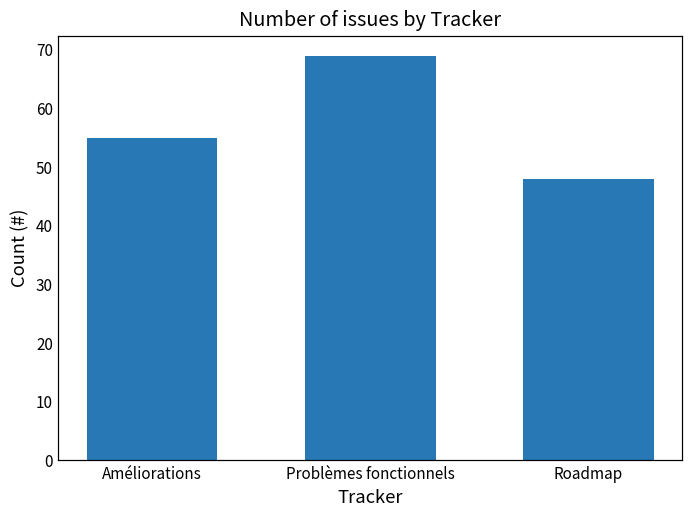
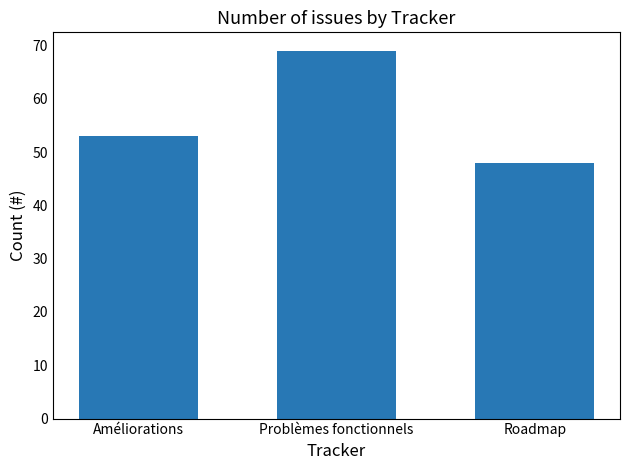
  {
-   "Améliorations": 55,
+   "Améliorations": 53,
    "Problèmes fonctionnels": 69,
    "Roadmap": 48
  }
